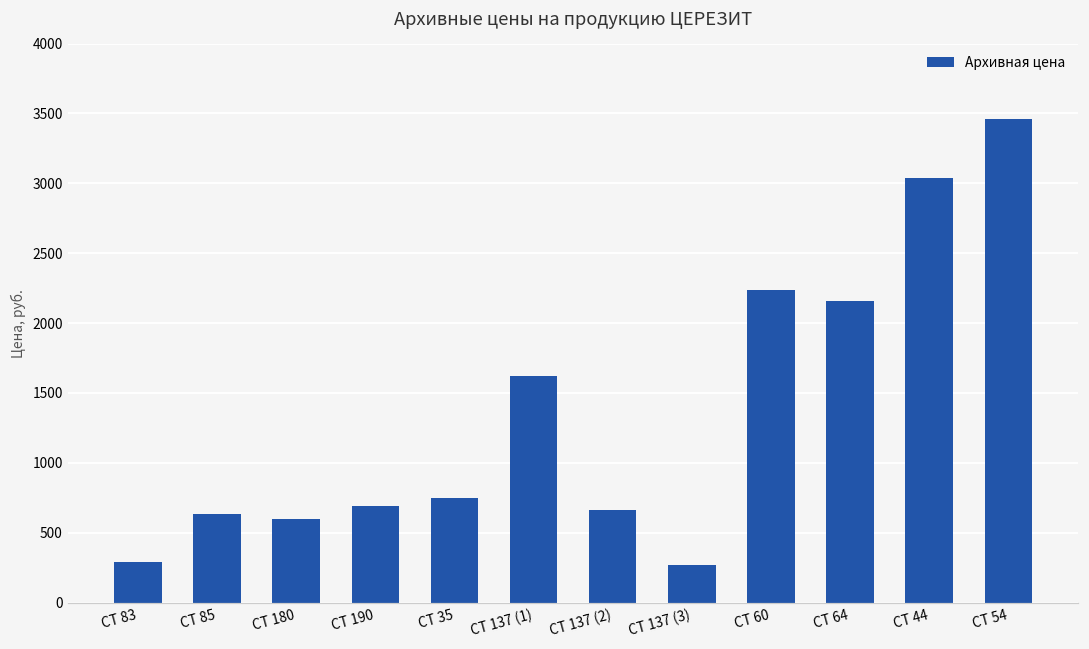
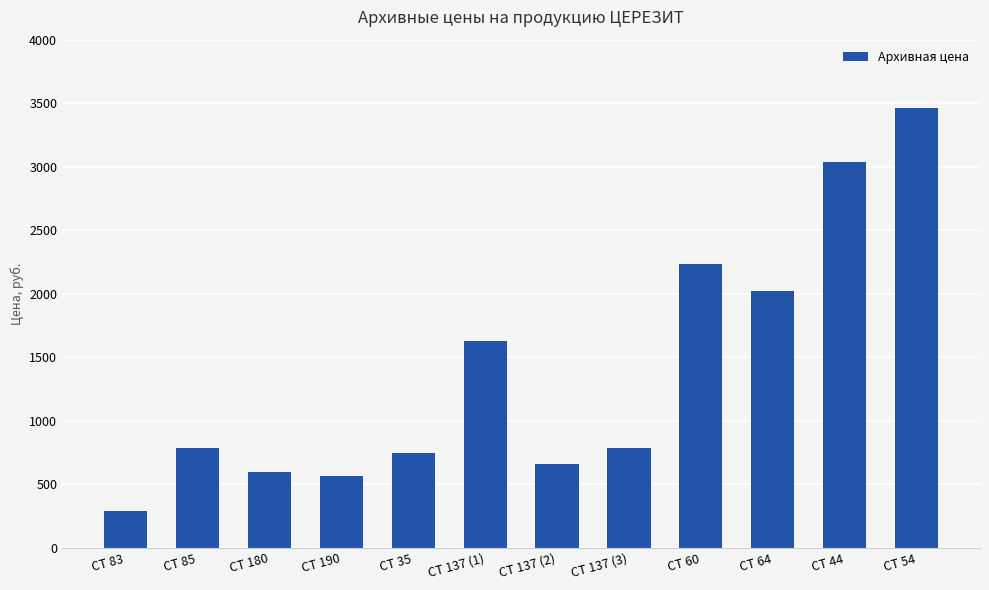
  {
    "CT 83": 290,
-   "CT 85": 630,
+   "CT 85": 790,
    "CT 180": 600,
-   "CT 190": 690,
+   "CT 190": 570,
    "CT 35": 750,
    "CT 137 (1)": 1620,
    "CT 137 (2)": 660,
-   "CT 137 (3)": 270,
+   "CT 137 (3)": 790,
    "CT 60": 2240,
-   "CT 64": 2160,
+   "CT 64": 2020,
    "CT 44": 3040,
    "CT 54": 3460
  }
